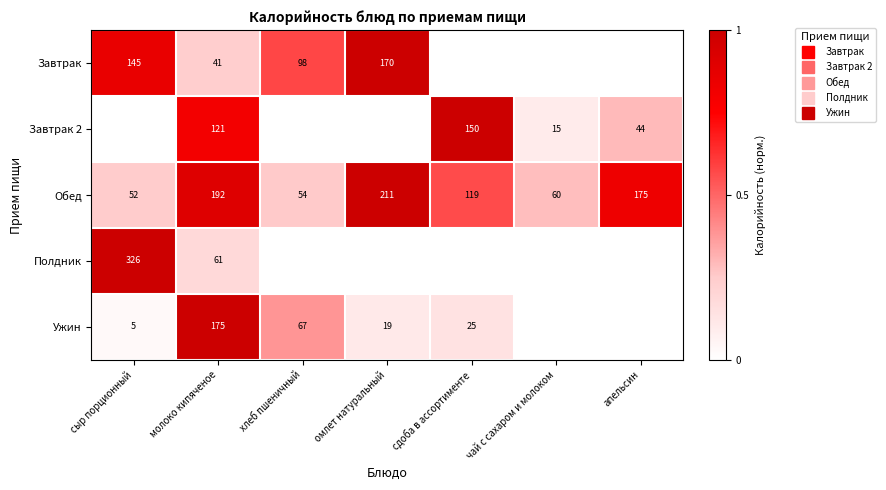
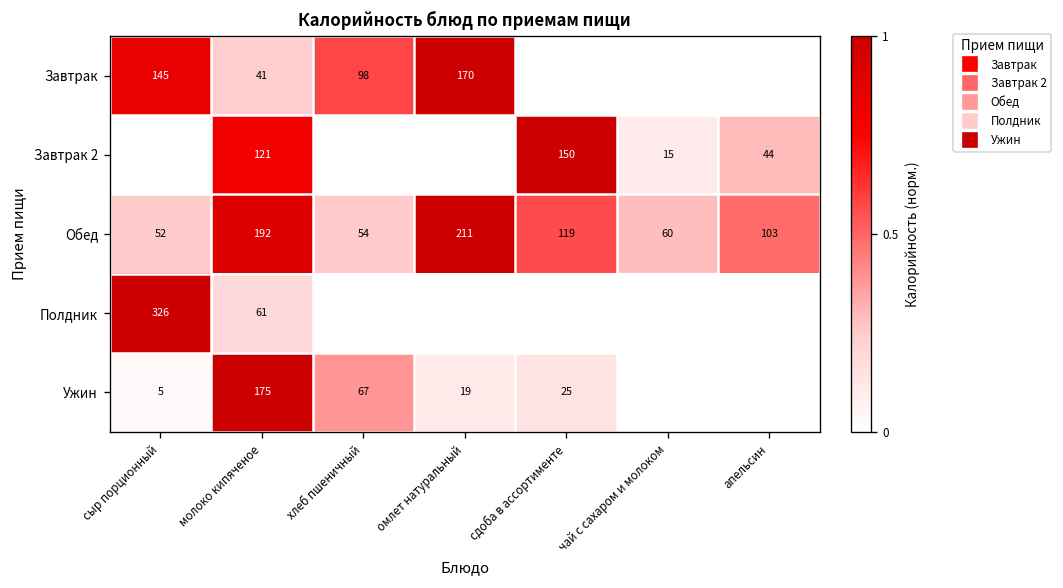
  {
    "Завтрак": {
      "сыр порционный": 145,
      "молоко кипяченое": 41,
      "хлеб пшеничный": 98,
      "омлет натуральный": 170
    },
    "Завтрак 2": {
      "молоко кипяченое": 121,
      "сдоба в ассортименте": 150,
      "чай с сахаром и молоком": 15,
      "апельсин": 44
    },
    "Обед": {
      "сыр порционный": 52,
      "молоко кипяченое": 192,
      "хлеб пшеничный": 54,
      "омлет натуральный": 211,
      "сдоба в ассортименте": 119,
      "чай с сахаром и молоком": 60,
-     "апельсин": 175
+     "апельсин": 103
    },
    "Полдник": {
      "сыр порционный": 326,
      "молоко кипяченое": 61
    },
    "Ужин": {
      "сыр порционный": 5,
      "молоко кипяченое": 175,
      "хлеб пшеничный": 67,
      "омлет натуральный": 19,
      "сдоба в ассортименте": 25
    }
  }
